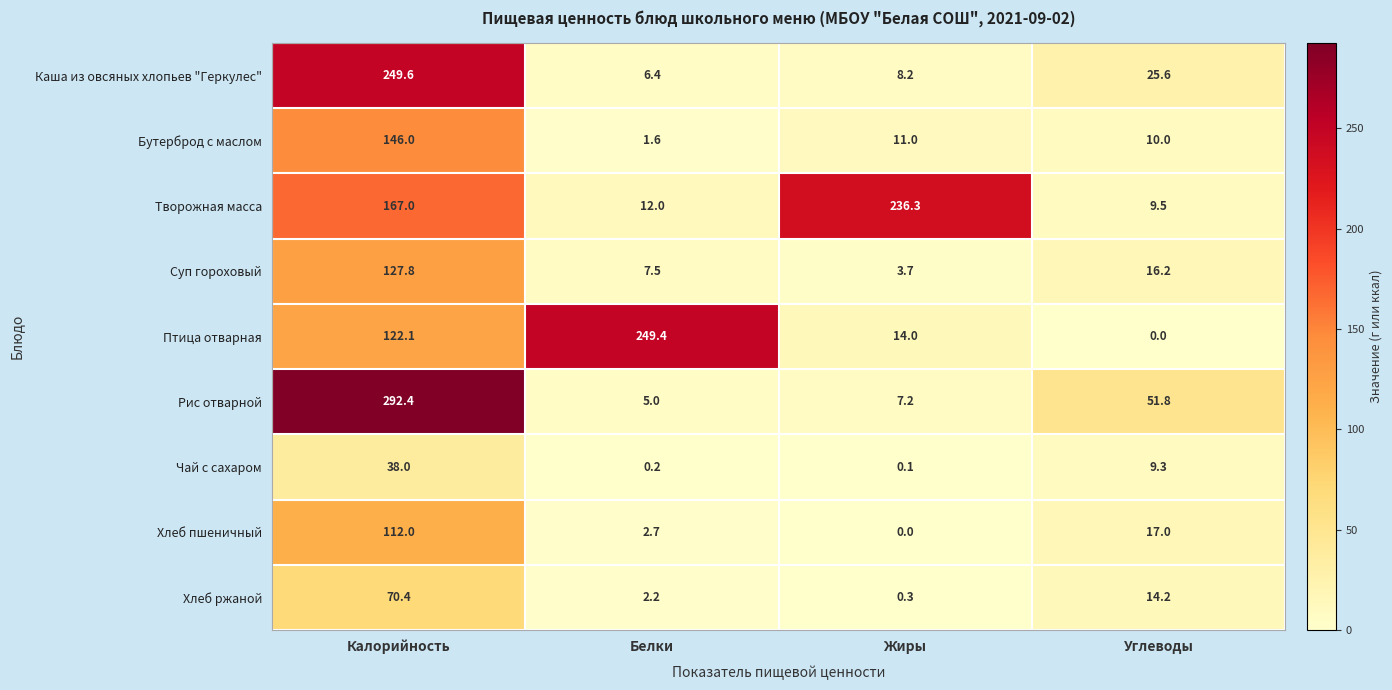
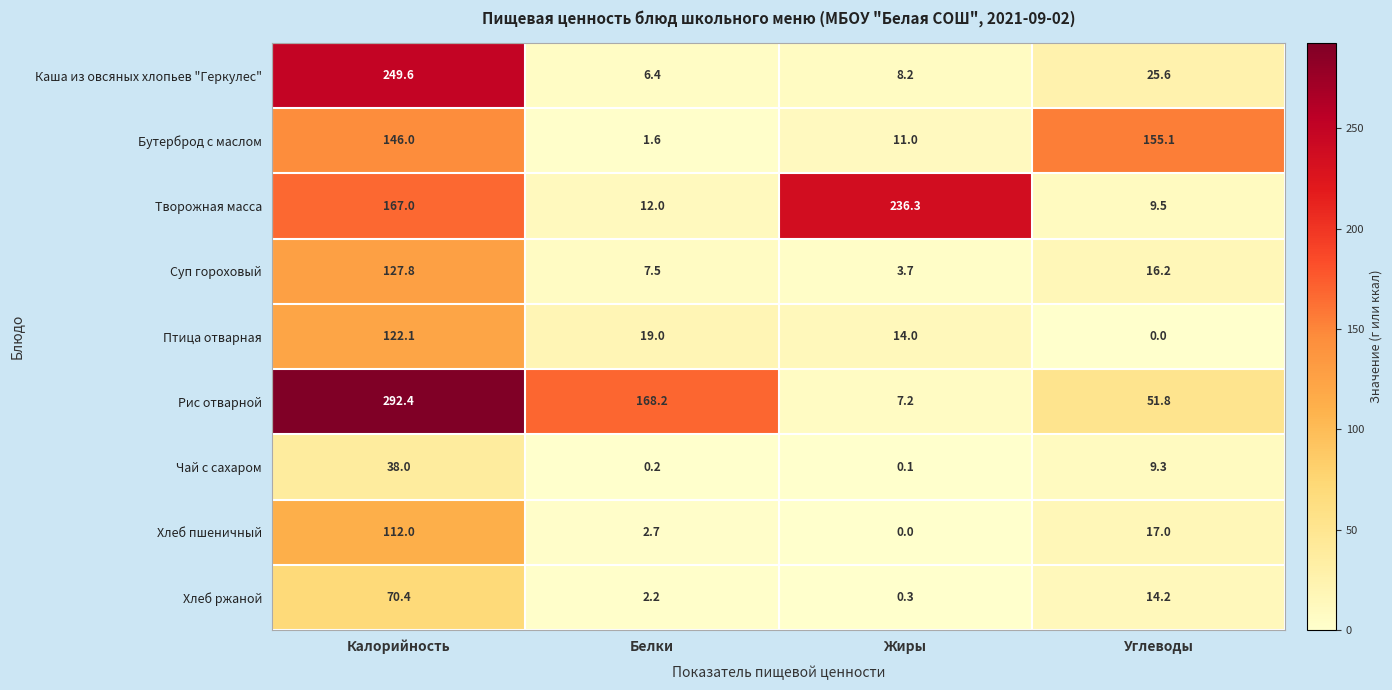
  {
    "Каша из овсяных хлопьев \"Геркулес\"": {
      "Калорийность": 249.6,
      "Белки": 6.4,
      "Жиры": 8.2,
      "Углеводы": 25.6
    },
    "Бутерброд с маслом": {
      "Калорийность": 146.0,
      "Белки": 1.6,
      "Жиры": 11.0,
-     "Углеводы": 10.0
+     "Углеводы": 155.1
    },
    "Творожная масса": {
      "Калорийность": 167.0,
      "Белки": 12.0,
      "Жиры": 236.3,
      "Углеводы": 9.5
    },
    "Суп гороховый": {
      "Калорийность": 127.8,
      "Белки": 7.5,
      "Жиры": 3.7,
      "Углеводы": 16.2
    },
    "Птица отварная": {
      "Калорийность": 122.1,
-     "Белки": 249.4,
+     "Белки": 19.0,
      "Жиры": 14.0,
      "Углеводы": 0.0
    },
    "Рис отварной": {
      "Калорийность": 292.4,
-     "Белки": 5.0,
+     "Белки": 168.2,
      "Жиры": 7.2,
      "Углеводы": 51.8
    },
    "Чай с сахаром": {
      "Калорийность": 38.0,
      "Белки": 0.2,
      "Жиры": 0.1,
      "Углеводы": 9.3
    },
    "Хлеб пшеничный": {
      "Калорийность": 112.0,
      "Белки": 2.7,
      "Жиры": 0.0,
      "Углеводы": 17.0
    },
    "Хлеб ржаной": {
      "Калорийность": 70.4,
      "Белки": 2.2,
      "Жиры": 0.3,
      "Углеводы": 14.2
    }
  }
